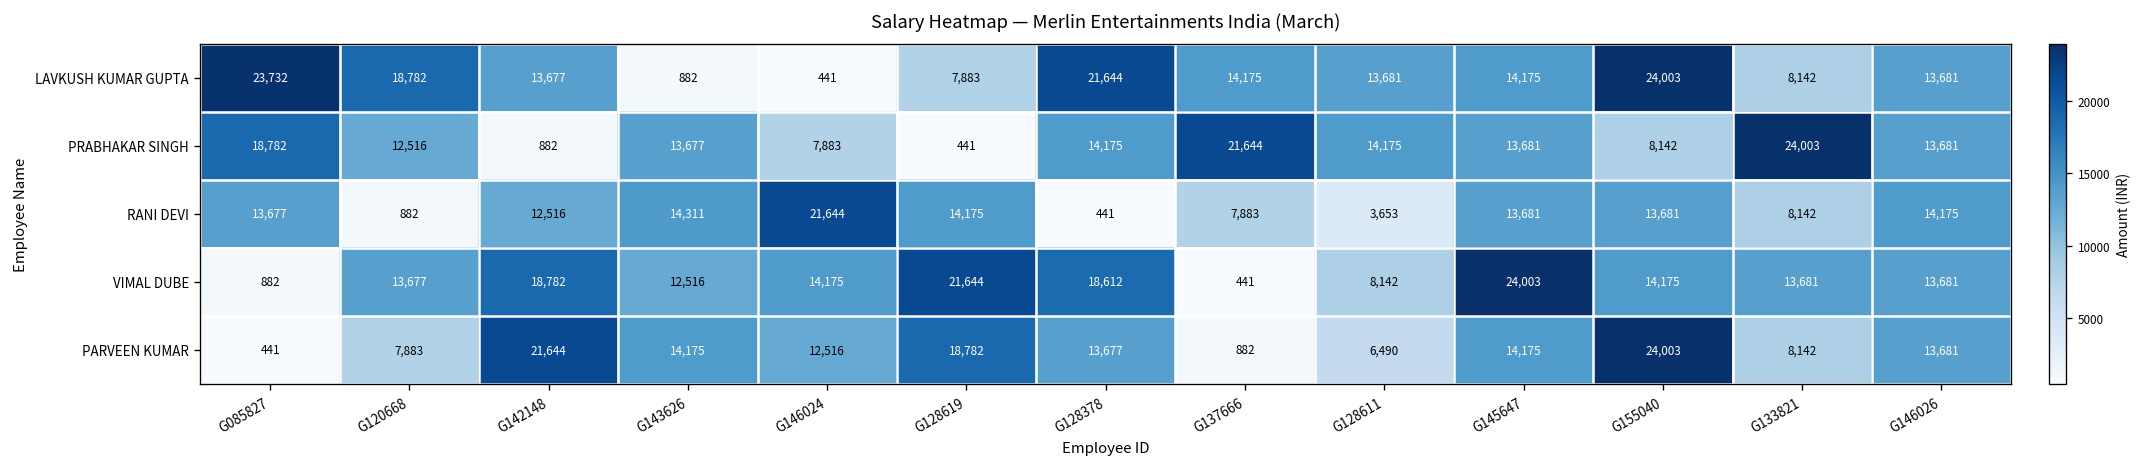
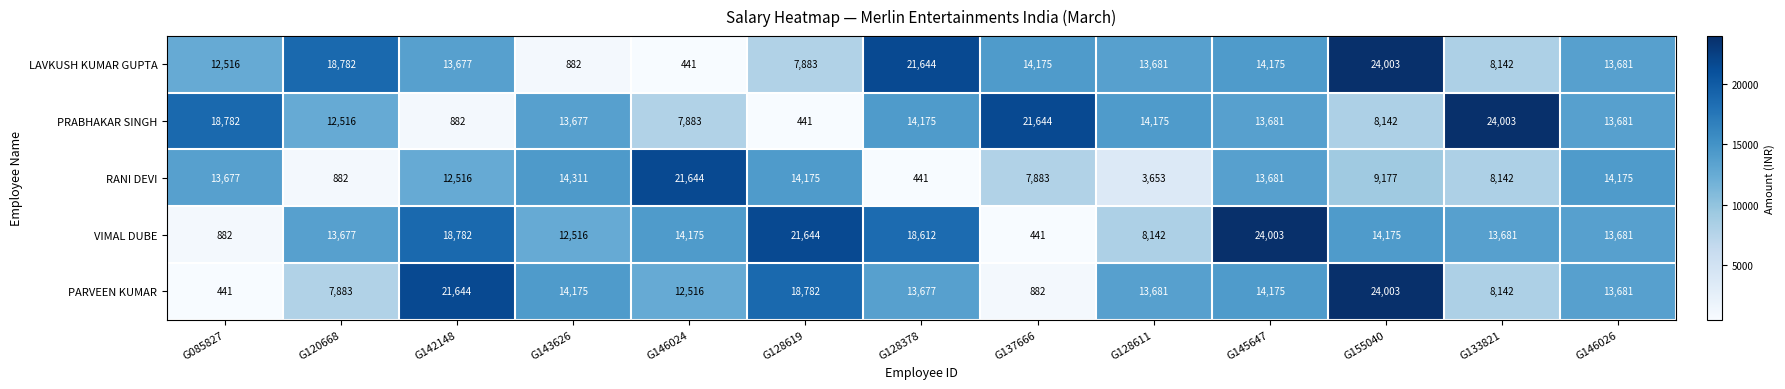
  {
    "LAVKUSH KUMAR GUPTA": {
-     "G085827": "23,732",
+     "G085827": "12,516",
      "G120668": "18,782",
      "G142148": "13,677",
      "G143626": "882",
      "G146024": "441",
      "G128619": "7,883",
      "G128378": "21,644",
      "G137666": "14,175",
      "G128611": "13,681",
      "G145647": "14,175",
      "G155040": "24,003",
      "G133821": "8,142",
      "G146026": "13,681"
    },
    "PRABHAKAR SINGH": {
      "G085827": "18,782",
      "G120668": "12,516",
      "G142148": "882",
      "G143626": "13,677",
      "G146024": "7,883",
      "G128619": "441",
      "G128378": "14,175",
      "G137666": "21,644",
      "G128611": "14,175",
      "G145647": "13,681",
      "G155040": "8,142",
      "G133821": "24,003",
      "G146026": "13,681"
    },
    "RANI DEVI": {
      "G085827": "13,677",
      "G120668": "882",
      "G142148": "12,516",
      "G143626": "14,311",
      "G146024": "21,644",
      "G128619": "14,175",
      "G128378": "441",
      "G137666": "7,883",
      "G128611": "3,653",
      "G145647": "13,681",
-     "G155040": "13,681",
+     "G155040": "9,177",
      "G133821": "8,142",
      "G146026": "14,175"
    },
    "VIMAL DUBE": {
      "G085827": "882",
      "G120668": "13,677",
      "G142148": "18,782",
      "G143626": "12,516",
      "G146024": "14,175",
      "G128619": "21,644",
      "G128378": "18,612",
      "G137666": "441",
      "G128611": "8,142",
      "G145647": "24,003",
      "G155040": "14,175",
      "G133821": "13,681",
      "G146026": "13,681"
    },
    "PARVEEN KUMAR": {
      "G085827": "441",
      "G120668": "7,883",
      "G142148": "21,644",
      "G143626": "14,175",
      "G146024": "12,516",
      "G128619": "18,782",
      "G128378": "13,677",
      "G137666": "882",
-     "G128611": "6,490",
+     "G128611": "13,681",
      "G145647": "14,175",
      "G155040": "24,003",
      "G133821": "8,142",
      "G146026": "13,681"
    }
  }
